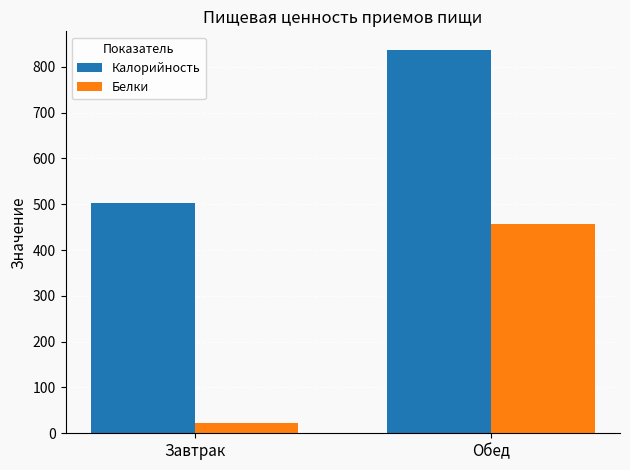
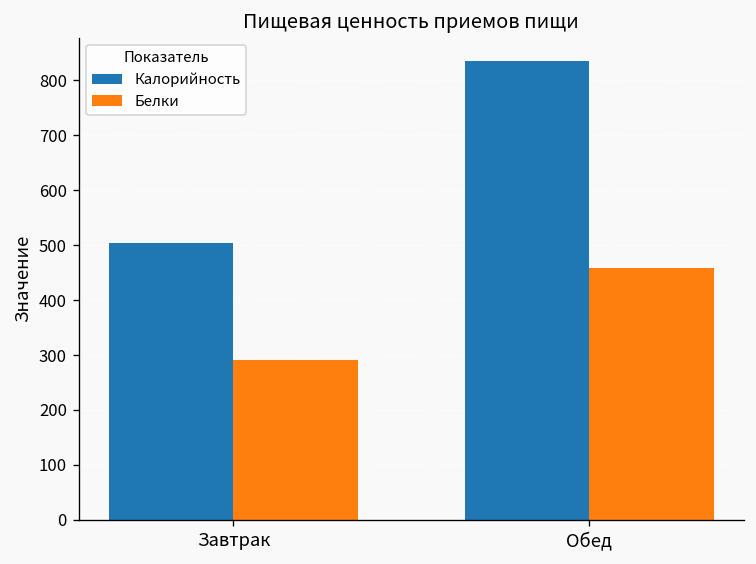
  {
    "Калорийность": {
      "Завтрак": 500,
      "Обед": 840
    },
    "Белки": {
-     "Завтрак": 20,
+     "Завтрак": 290,
      "Обед": 460
    }
  }
